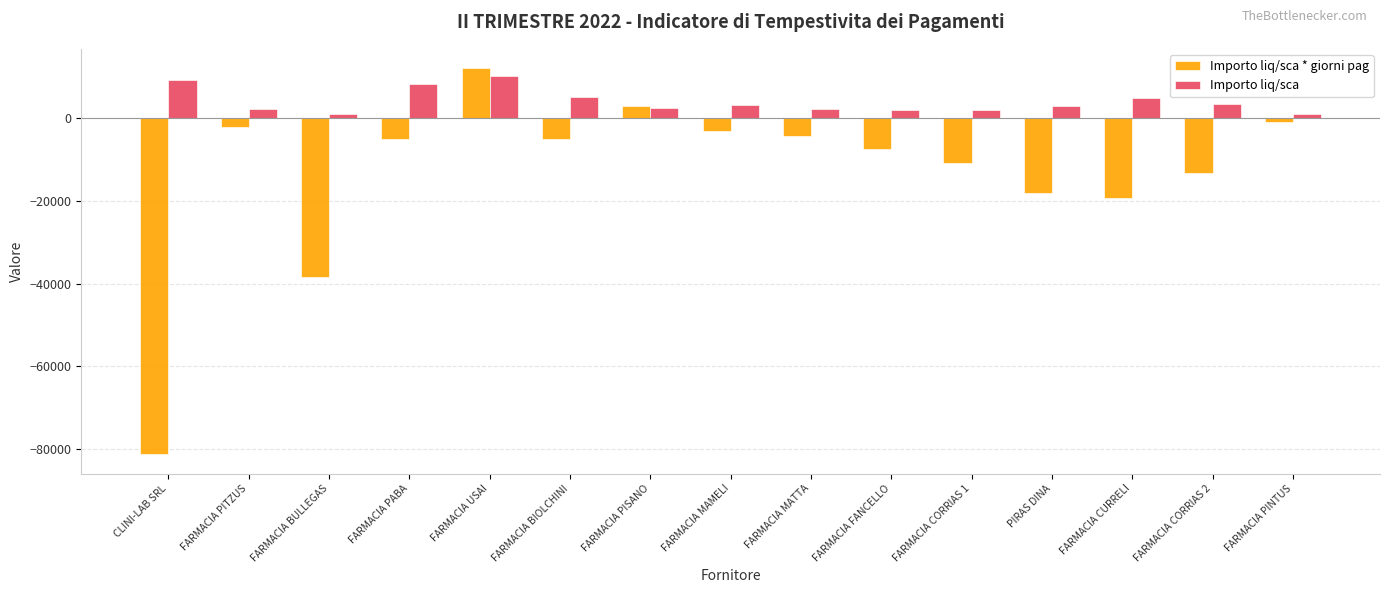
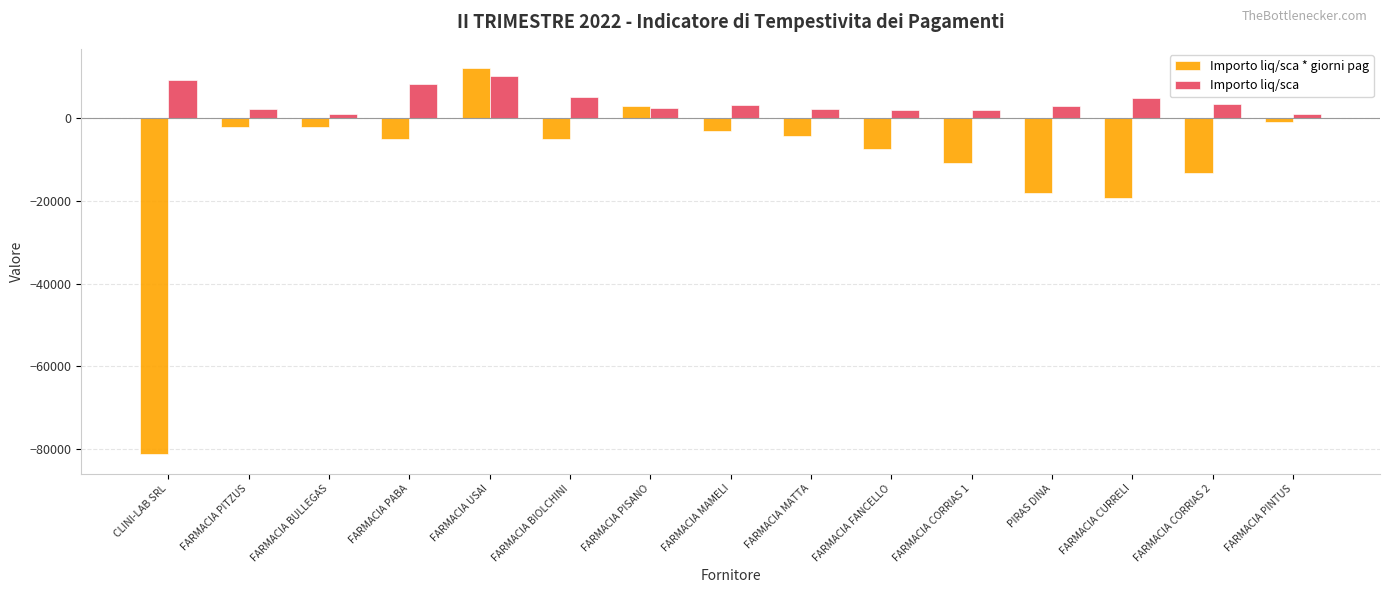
  {
    "Importo liq/sca * giorni pag": {
      "CLINI-LAB SRL": -81000,
      "FARMACIA PITZUS": -2000,
-     "FARMACIA BULLEGAS": -38000,
+     "FARMACIA BULLEGAS": -2000,
      "FARMACIA PABA": -5000,
      "FARMACIA USAI": 12000,
      "FARMACIA BIOLCHINI": -5000,
      "FARMACIA PISANO": 3000,
      "FARMACIA MAMELI": -3000,
      "FARMACIA MATTA": -4000,
      "FARMACIA FANCELLO": -7000,
      "FARMACIA CORRIAS 1": -11000,
      "PIRAS DINA": -18000,
      "FARMACIA CURRELI": -19000,
      "FARMACIA CORRIAS 2": -13000,
      "FARMACIA PINTUS": -1000
    },
    "Importo liq/sca": {
      "CLINI-LAB SRL": 9000,
      "FARMACIA PITZUS": 2000,
      "FARMACIA BULLEGAS": 1000,
      "FARMACIA PABA": 8000,
      "FARMACIA USAI": 10000,
      "FARMACIA BIOLCHINI": 5000,
      "FARMACIA PISANO": 2000,
      "FARMACIA MAMELI": 3000,
      "FARMACIA MATTA": 2000,
      "FARMACIA FANCELLO": 2000,
      "FARMACIA CORRIAS 1": 2000,
      "PIRAS DINA": 3000,
      "FARMACIA CURRELI": 5000,
      "FARMACIA CORRIAS 2": 3000,
      "FARMACIA PINTUS": 1000
    }
  }
